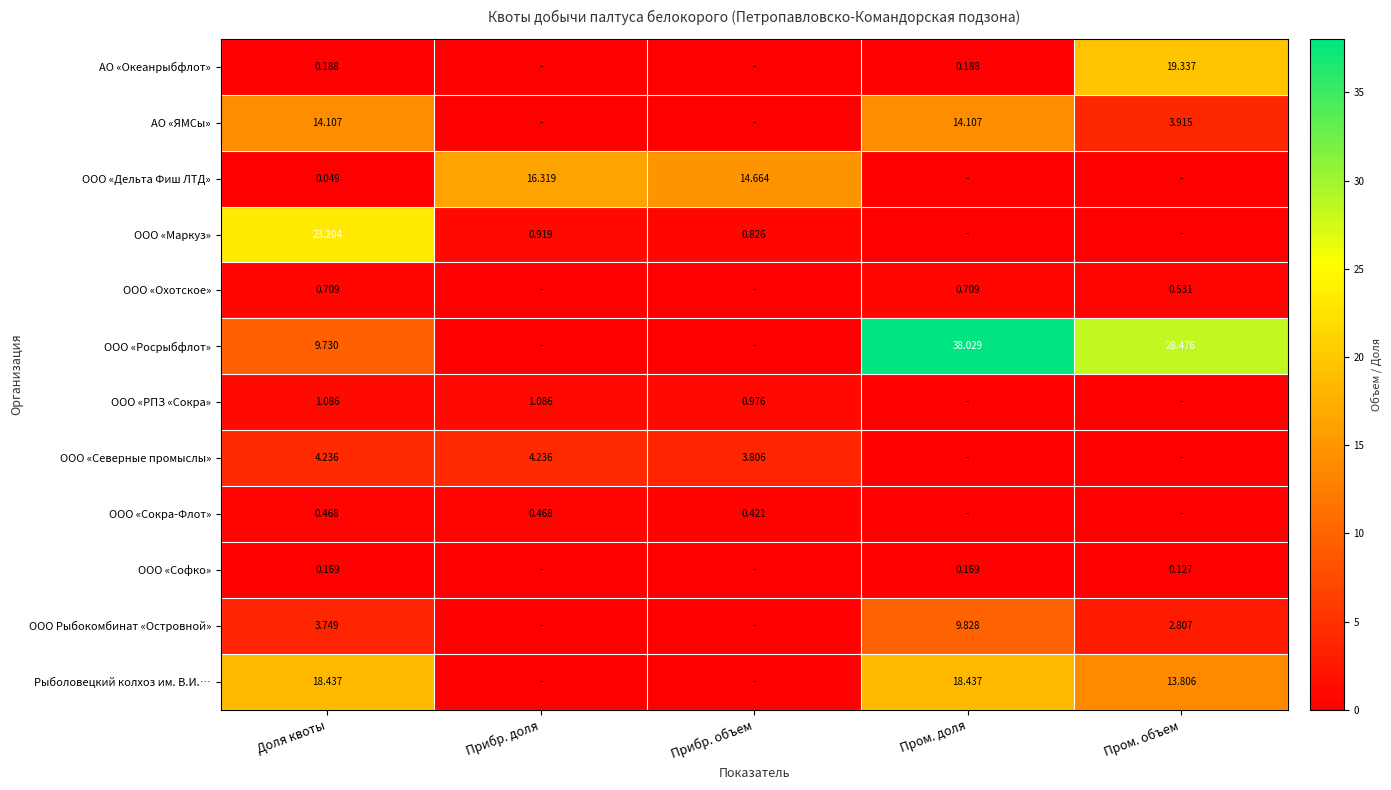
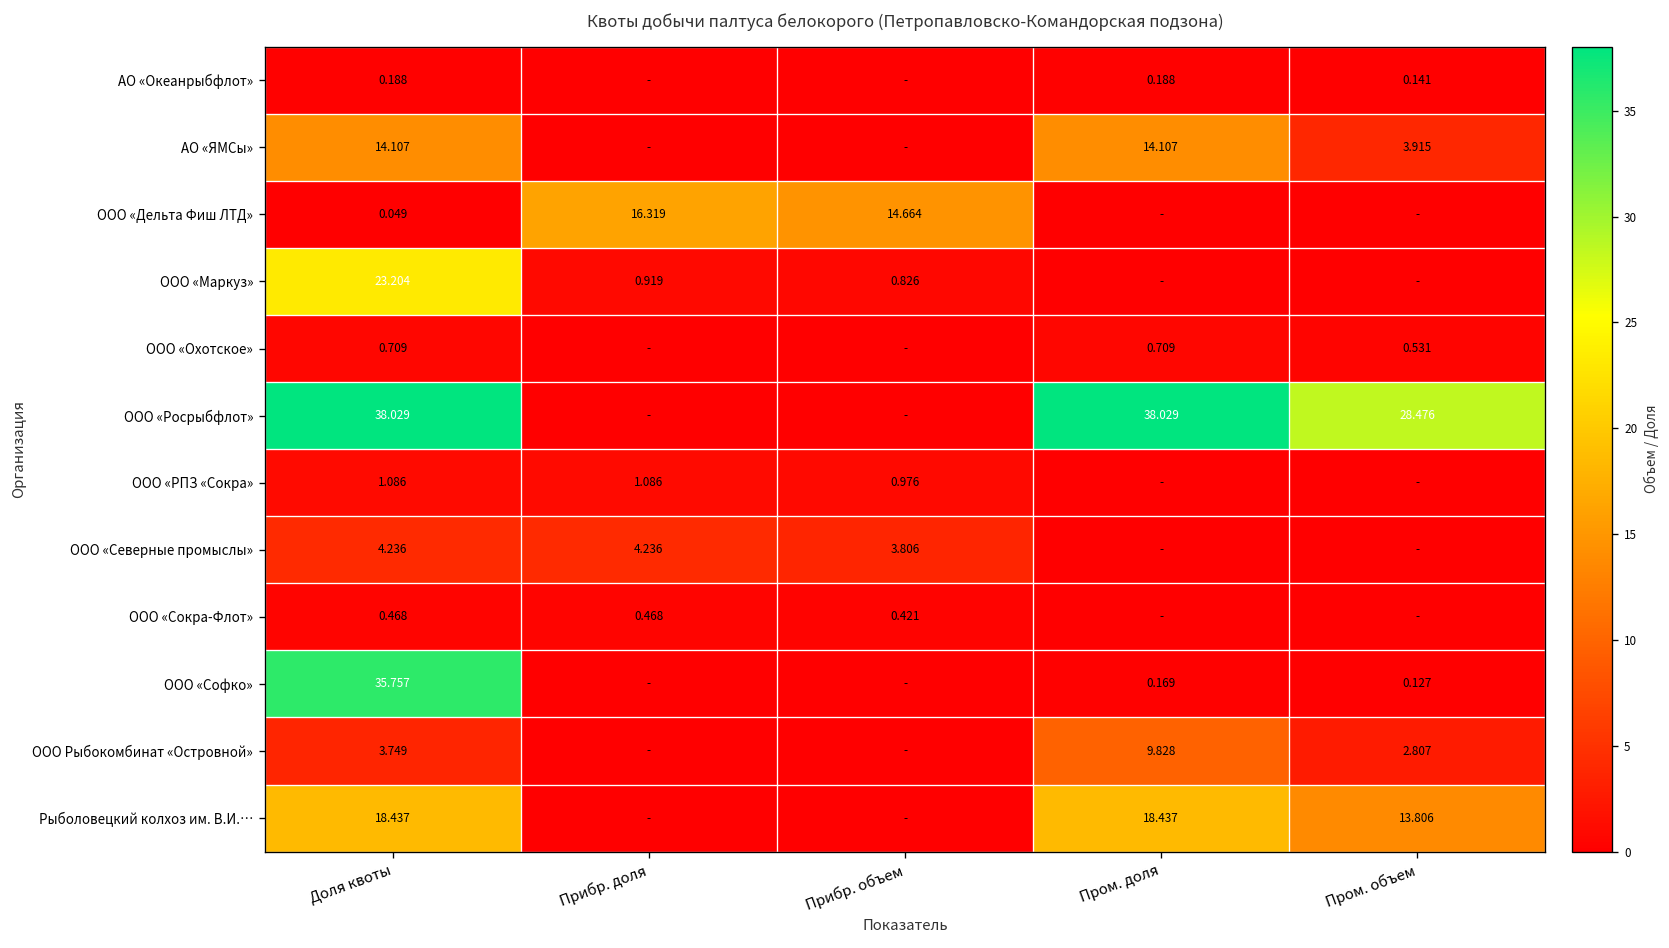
  {
    "АО «Океанрыбфлот»": {
      "Доля квоты": 0.188,
      "Пром. доля": 0.188,
-     "Пром. объем": 19.337
+     "Пром. объем": 0.141
    },
    "АО «ЯМСы»": {
      "Доля квоты": 14.107,
      "Пром. доля": 14.107,
      "Пром. объем": 3.915
    },
    "ООО «Дельта Фиш ЛТД»": {
      "Доля квоты": 0.049,
      "Прибр. доля": 16.319,
      "Прибр. объем": 14.664
    },
    "ООО «Маркуз»": {
      "Доля квоты": 23.204,
      "Прибр. доля": 0.919,
      "Прибр. объем": 0.826
    },
    "ООО «Охотское»": {
      "Доля квоты": 0.709,
      "Пром. доля": 0.709,
      "Пром. объем": 0.531
    },
    "ООО «Росрыбфлот»": {
-     "Доля квоты": 9.730,
+     "Доля квоты": 38.029,
      "Пром. доля": 38.029,
      "Пром. объем": 28.476
    },
    "ООО «РПЗ «Сокра»": {
      "Доля квоты": 1.086,
      "Прибр. доля": 1.086,
      "Прибр. объем": 0.976
    },
    "ООО «Северные промыслы»": {
      "Доля квоты": 4.236,
      "Прибр. доля": 4.236,
      "Прибр. объем": 3.806
    },
    "ООО «Сокра-Флот»": {
      "Доля квоты": 0.468,
      "Прибр. доля": 0.468,
      "Прибр. объем": 0.421
    },
    "ООО «Софко»": {
-     "Доля квоты": 0.169,
+     "Доля квоты": 35.757,
      "Пром. доля": 0.169,
      "Пром. объем": 0.127
    },
    "ООО Рыбокомбинат «Островной»": {
      "Доля квоты": 3.749,
      "Пром. доля": 9.828,
      "Пром. объем": 2.807
    },
    "Рыболовецкий колхоз им. В.И.…": {
      "Доля квоты": 18.437,
      "Пром. доля": 18.437,
      "Пром. объем": 13.806
    }
  }
